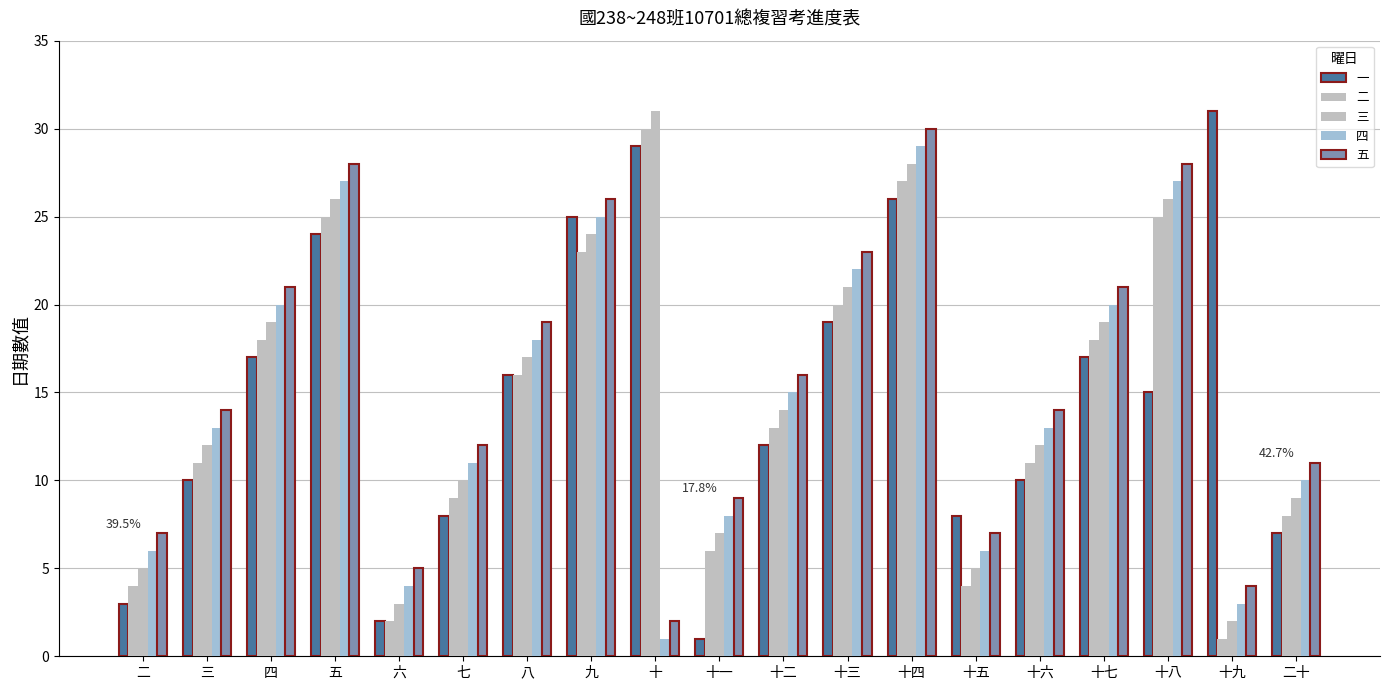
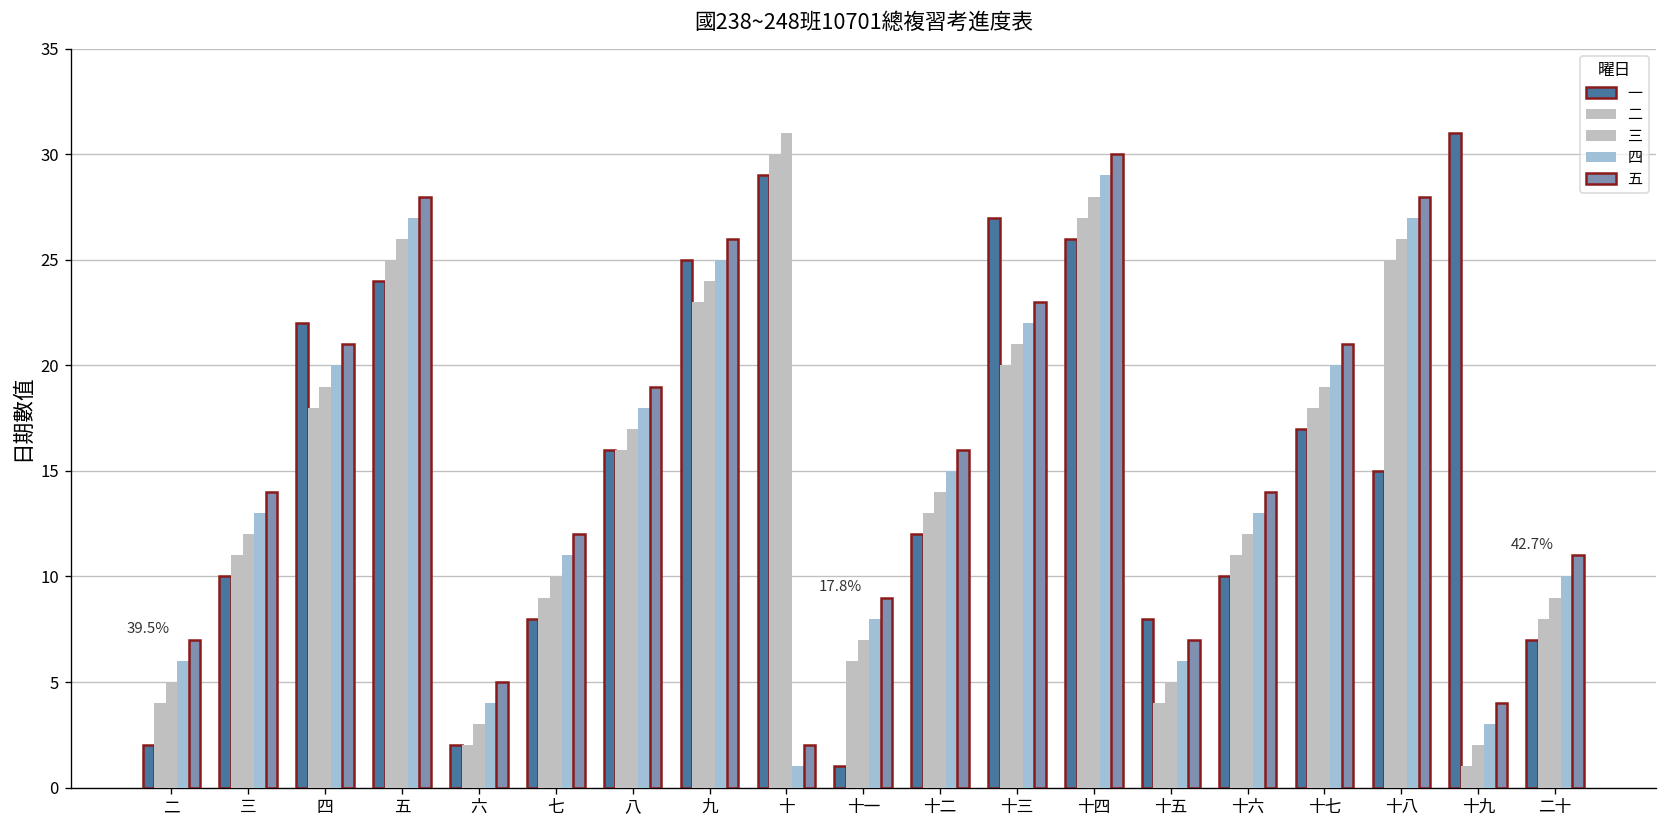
  {
    "一": {
-     "二": 3,
+     "二": 2,
      "三": 10,
-     "四": 17,
+     "四": 22,
      "五": 24,
      "六": 2,
      "七": 8,
      "八": 16,
      "九": 25,
      "十": 29,
      "十一": 1,
      "十二": 12,
-     "十三": 19,
+     "十三": 27,
      "十四": 26,
      "十五": 8,
      "十六": 10,
      "十七": 17,
      "十八": 15,
      "十九": 31,
      "二十": 7
    },
    "五": {
      "三": 14,
      "四": 21,
      "五": 28,
      "六": 5,
      "七": 12,
      "八": 19,
      "九": 26,
      "十": 2,
      "十二": 16,
      "十三": 23,
      "十四": 30,
      "十五": 7,
      "十六": 14,
      "十七": 21,
      "十八": 28,
      "十九": 4
    }
  }
